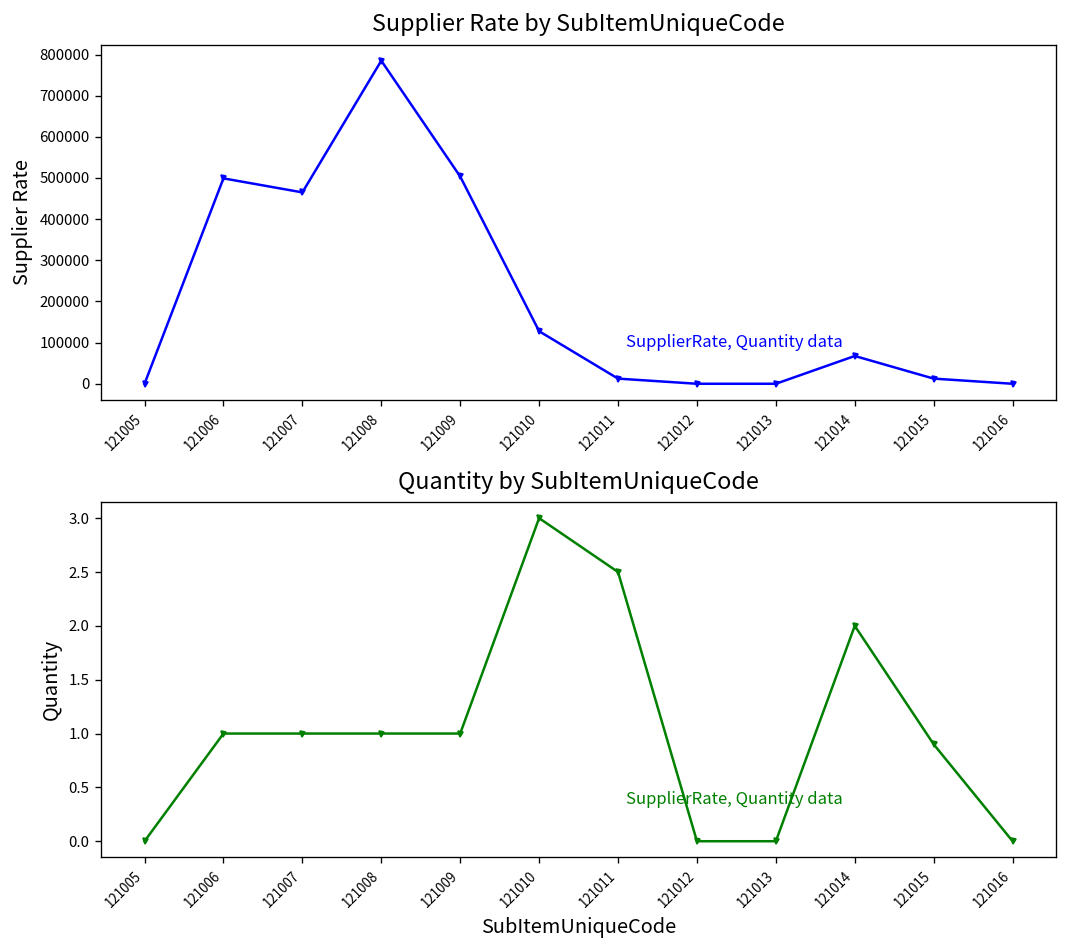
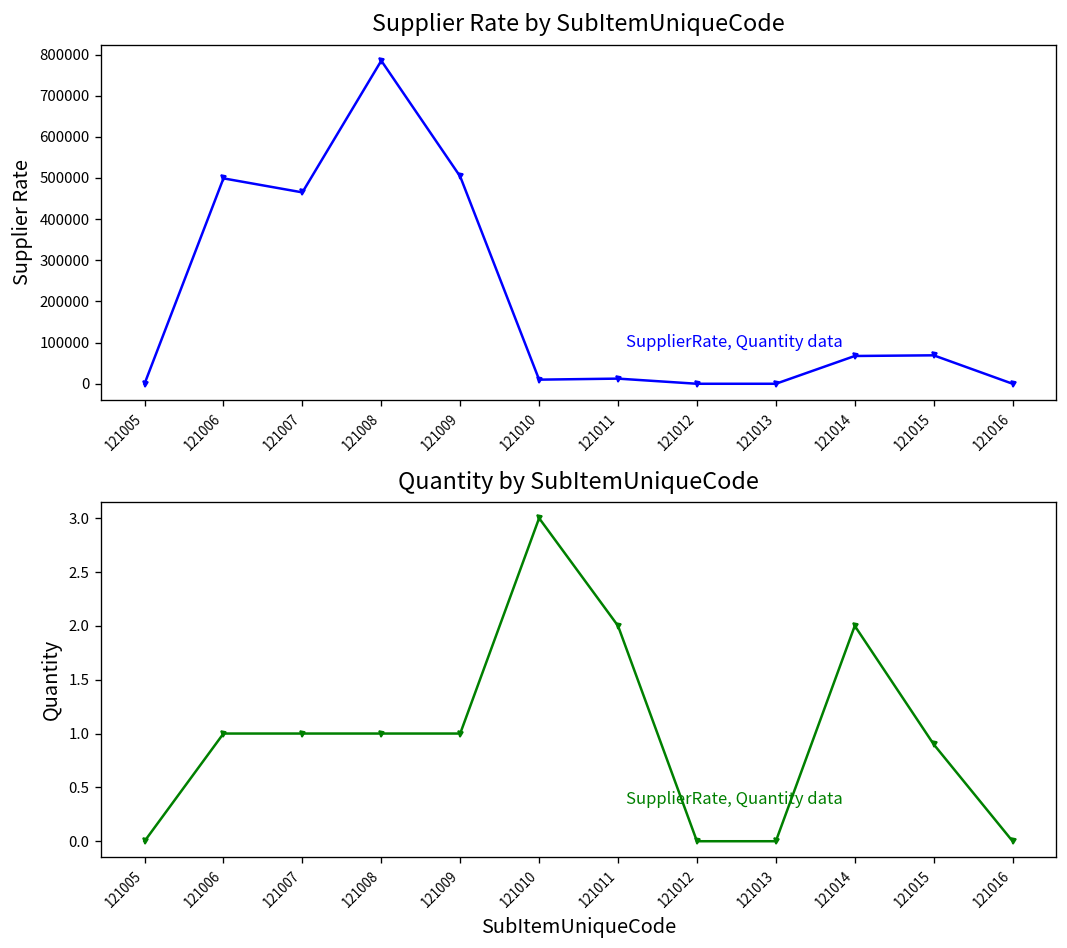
  {
    "Supplier Rate by SubItemUniqueCode": {
      "121005": 0,
      "121006": 500000,
      "121007": 470000,
      "121008": 790000,
      "121009": 500000,
-     "121010": 130000,
+     "121010": 10000,
      "121011": 10000,
      "121012": 0,
      "121013": 0,
      "121014": 70000,
-     "121015": 10000,
+     "121015": 70000,
      "121016": 0
    },
    "Quantity by SubItemUniqueCode": {
      "121005": 0.0,
      "121006": 1.0,
      "121007": 1.0,
      "121008": 1.0,
      "121009": 1.0,
      "121010": 3.0,
-     "121011": 2.5,
+     "121011": 2.0,
      "121012": 0.0,
      "121013": 0.0,
      "121014": 2.0,
      "121015": 0.9,
      "121016": 0.0
    }
  }
